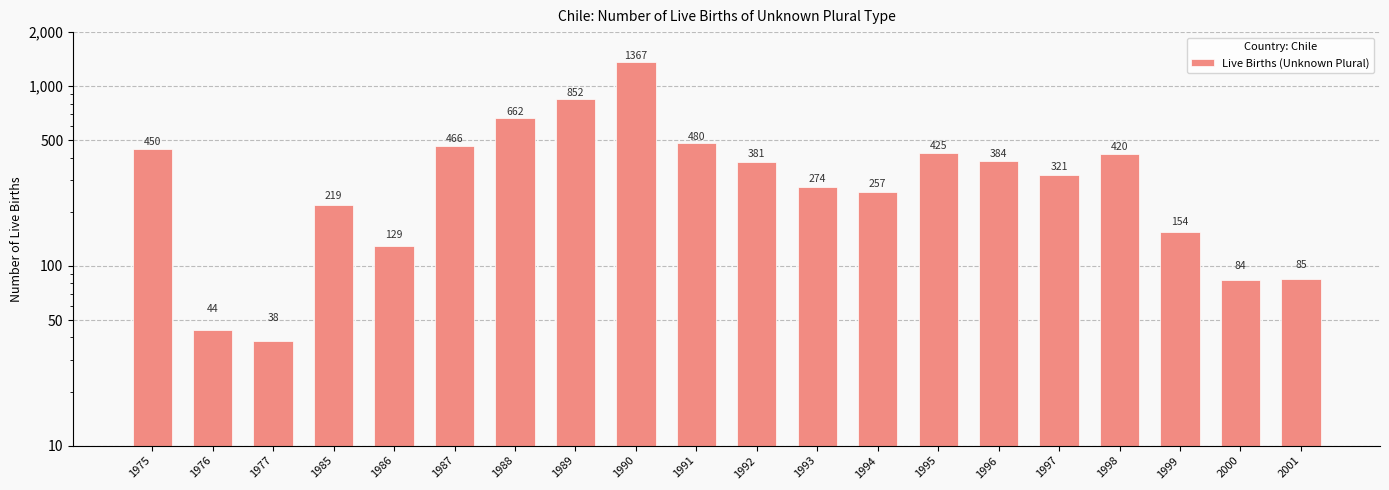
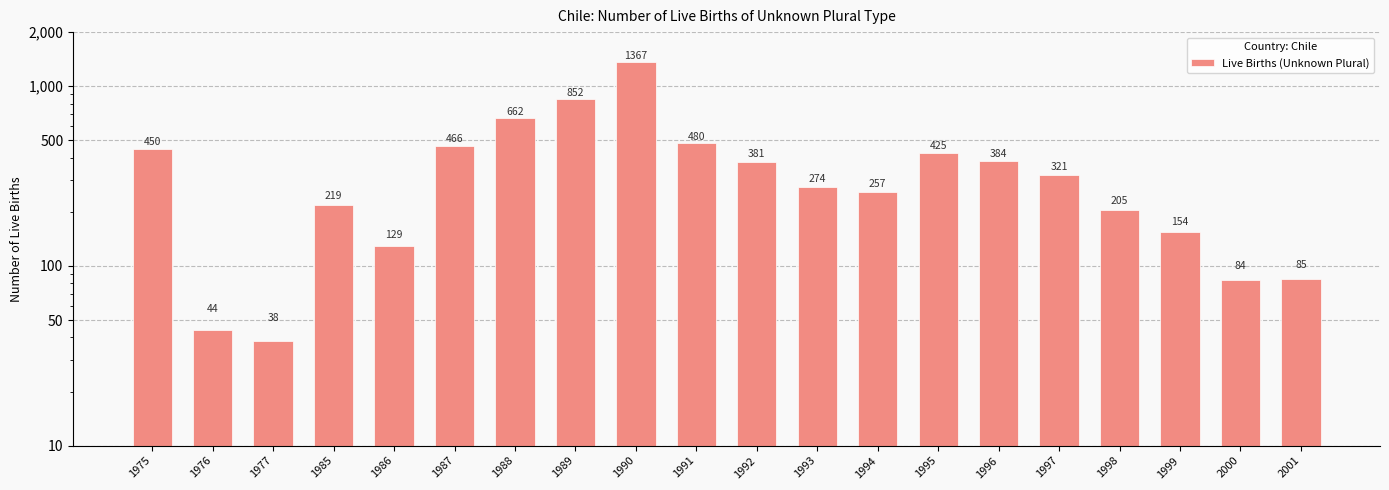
  {
    "1975": 450,
    "1976": 44,
    "1977": 38,
    "1985": 219,
    "1986": 129,
    "1987": 466,
    "1988": 662,
    "1989": 852,
    "1990": 1367,
    "1991": 480,
    "1992": 381,
    "1993": 274,
    "1994": 257,
    "1995": 425,
    "1996": 384,
    "1997": 321,
-   "1998": 420,
+   "1998": 205,
    "1999": 154,
    "2000": 84,
    "2001": 85
  }
